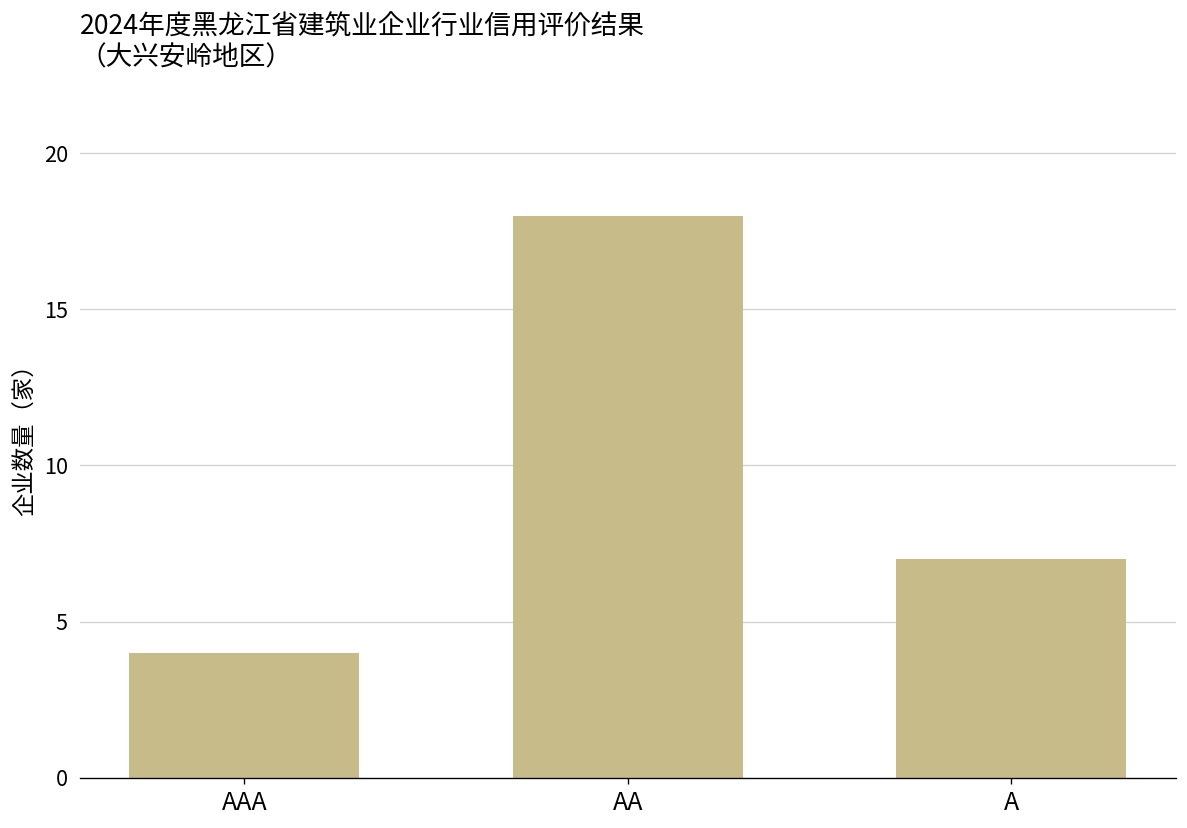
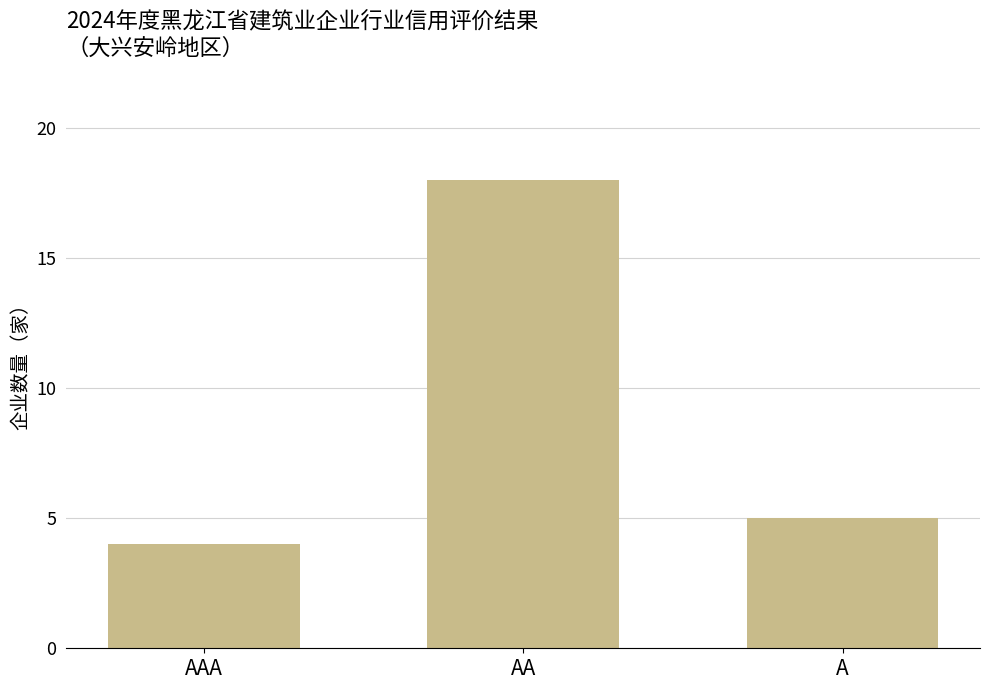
  {
    "AAA": 4,
    "AA": 18,
-   "A": 7
+   "A": 5
  }
